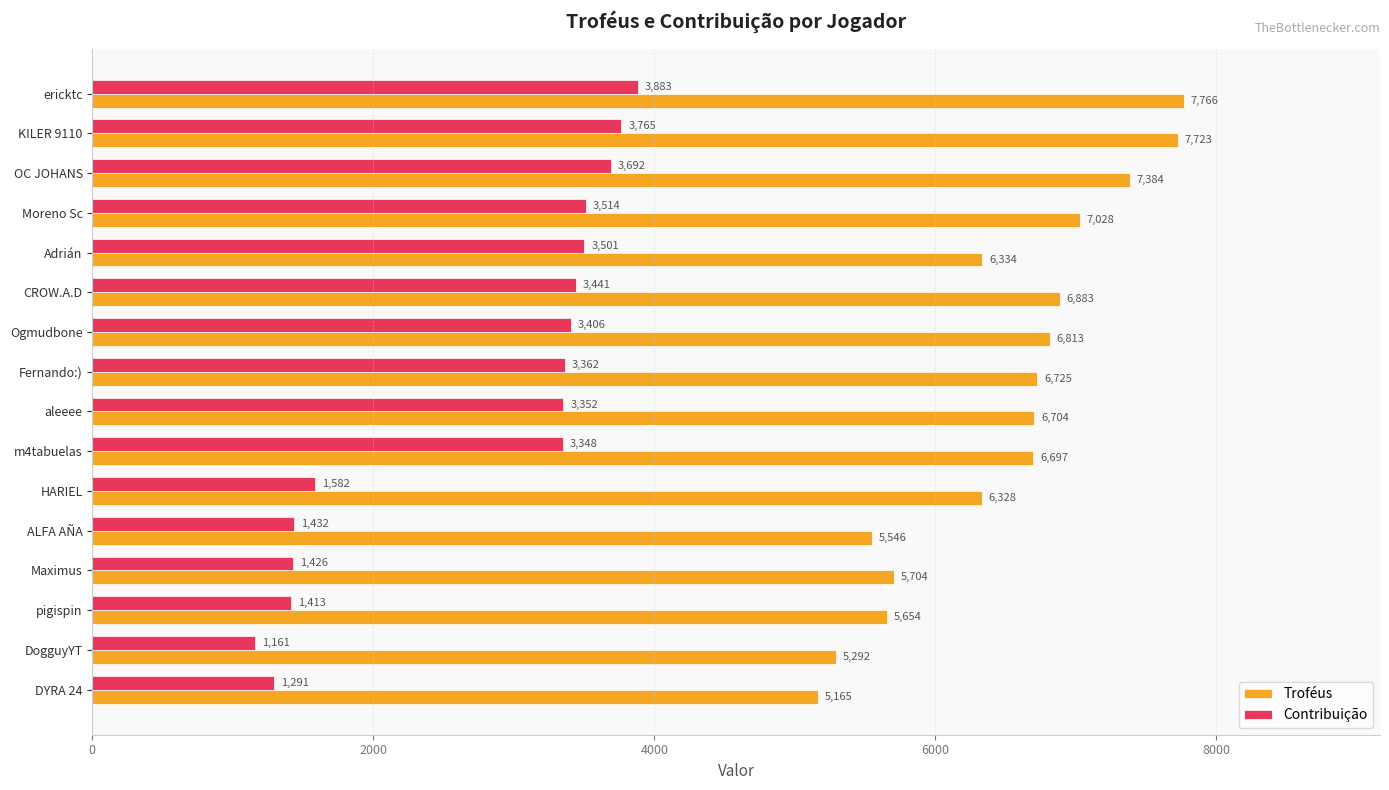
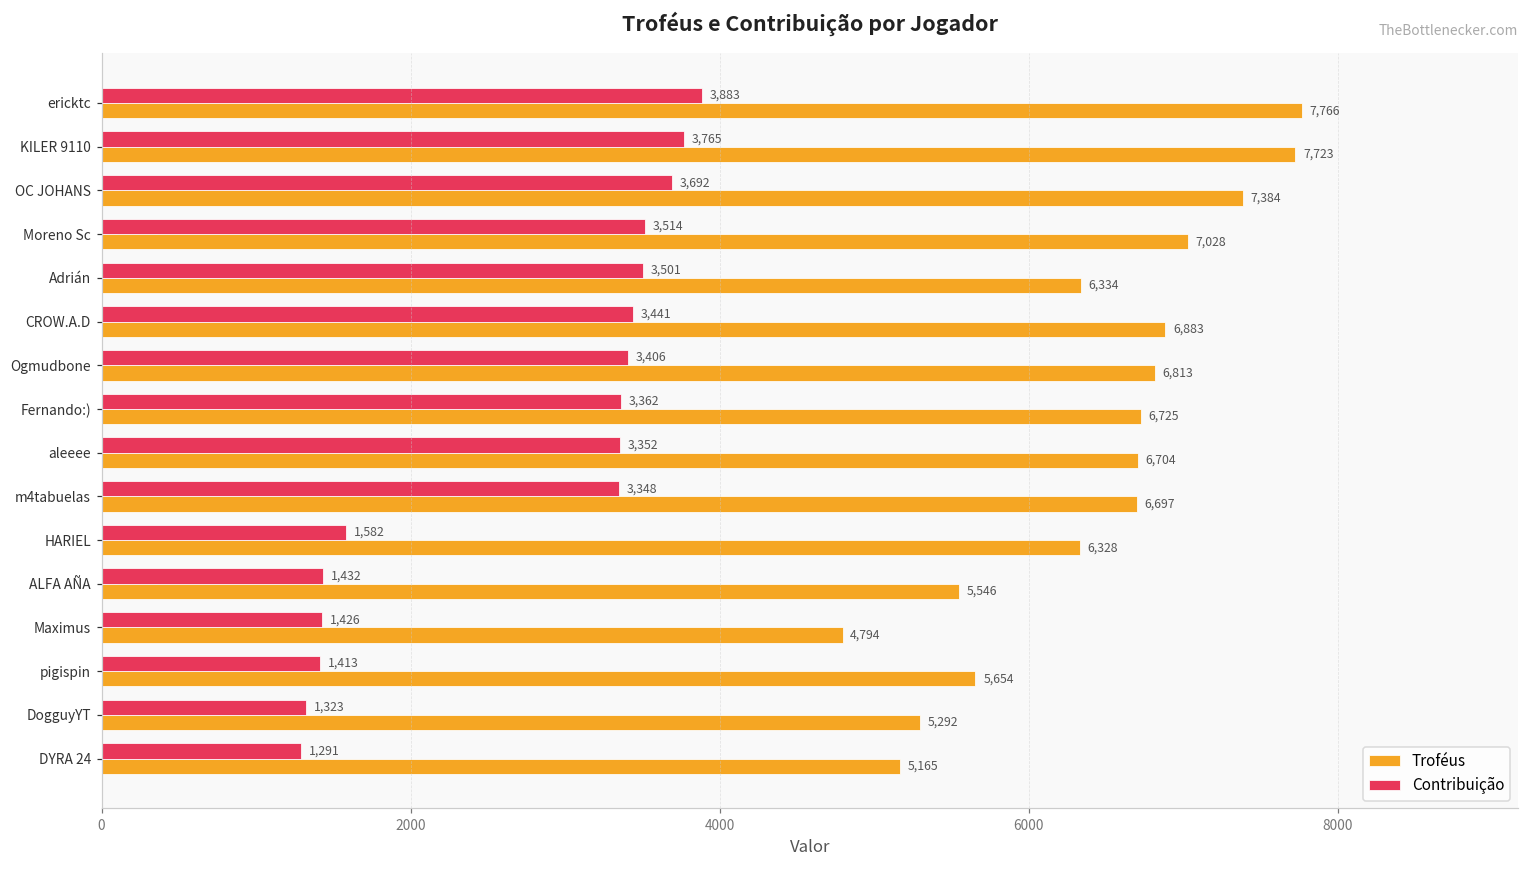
  {
    "Troféus": {
      "ericktc": "7,766",
      "KILER 9110": "7,723",
      "OC JOHANS": "7,384",
      "Moreno Sc": "7,028",
      "Adrián": "6,334",
      "CROW.A.D": "6,883",
      "Ogmudbone": "6,813",
      "Fernando:)": "6,725",
      "aleeee": "6,704",
      "m4tabuelas": "6,697",
      "HARIEL": "6,328",
      "ALFA AÑA": "5,546",
-     "Maximus": "5,704",
+     "Maximus": "4,794",
      "pigispin": "5,654",
      "DogguyYT": "5,292",
      "DYRA 24": "5,165"
    },
    "Contribuição": {
      "ericktc": "3,883",
      "KILER 9110": "3,765",
      "OC JOHANS": "3,692",
      "Moreno Sc": "3,514",
      "Adrián": "3,501",
      "CROW.A.D": "3,441",
      "Ogmudbone": "3,406",
      "Fernando:)": "3,362",
      "aleeee": "3,352",
      "m4tabuelas": "3,348",
      "HARIEL": "1,582",
      "ALFA AÑA": "1,432",
      "Maximus": "1,426",
      "pigispin": "1,413",
-     "DogguyYT": "1,161",
+     "DogguyYT": "1,323",
      "DYRA 24": "1,291"
    }
  }
